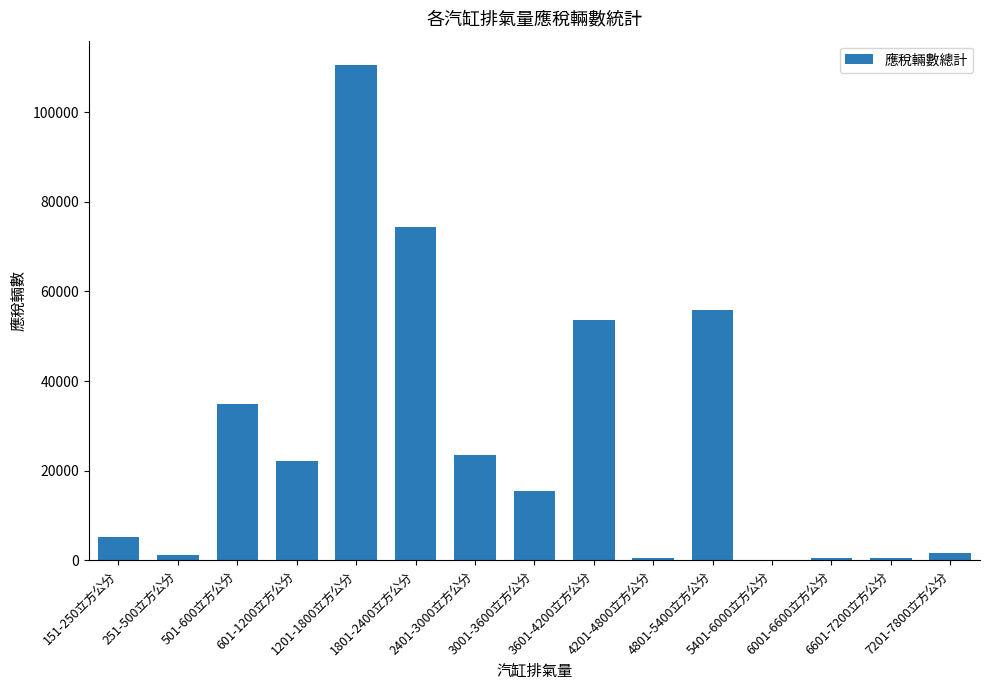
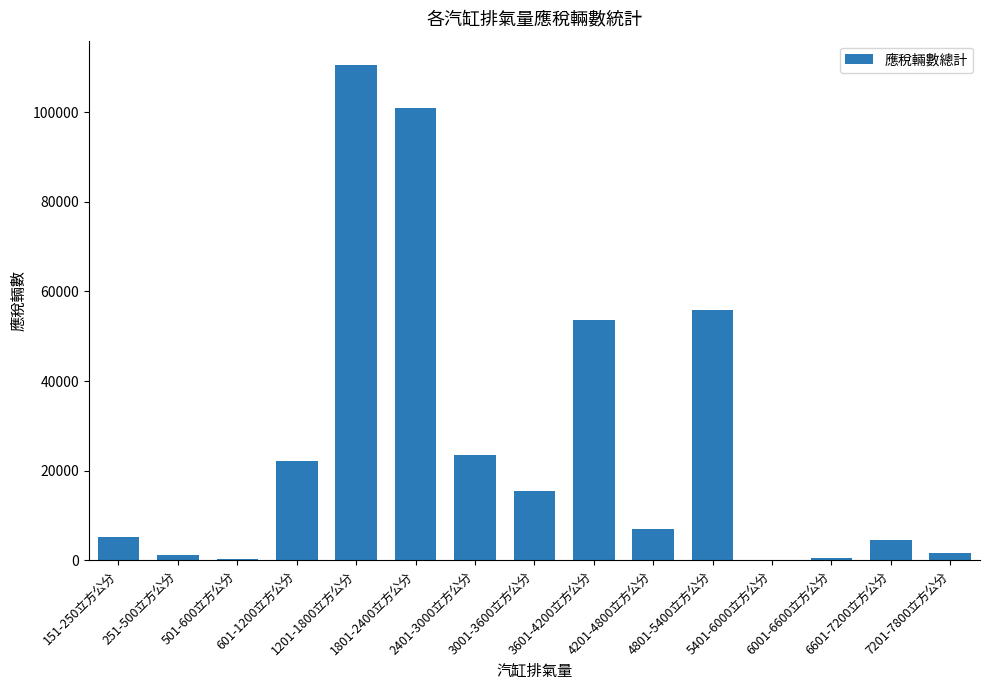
  {
    "151-250立方公分": 5000,
    "251-500立方公分": 1000,
-   "501-600立方公分": 35000,
+   "501-600立方公分": 0,
    "601-1200立方公分": 22000,
    "1201-1800立方公分": 110000,
-   "1801-2400立方公分": 74000,
+   "1801-2400立方公分": 101000,
    "2401-3000立方公分": 24000,
    "3001-3600立方公分": 16000,
    "3601-4200立方公分": 54000,
-   "4201-4800立方公分": 0,
+   "4201-4800立方公分": 7000,
    "4801-5400立方公分": 56000,
-   "6601-7200立方公分": 1000,
+   "6601-7200立方公分": 5000,
    "7201-7800立方公分": 2000
  }
